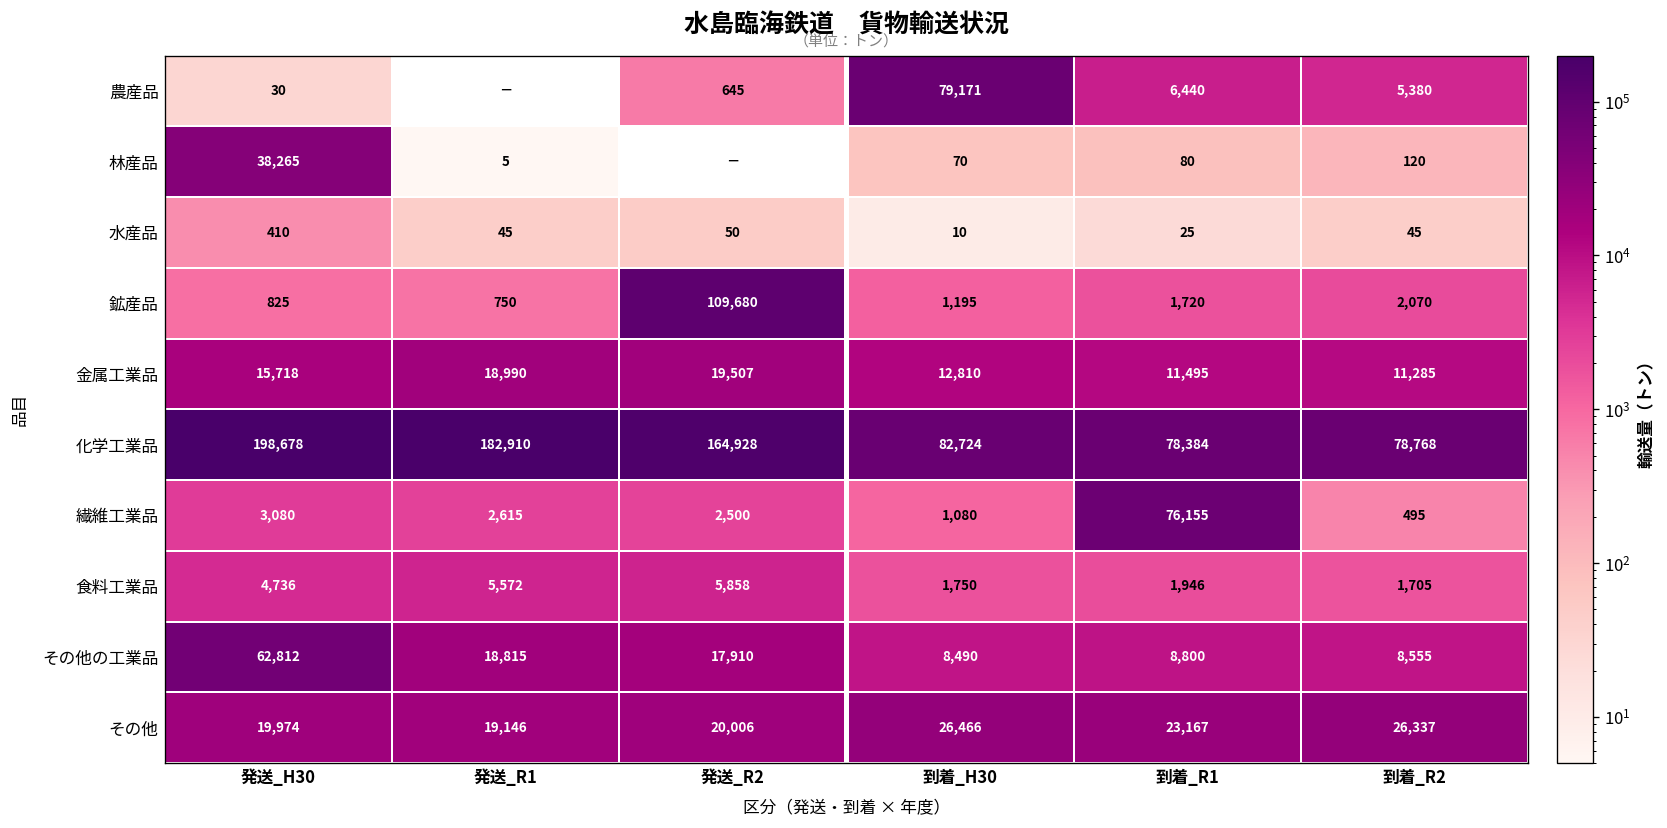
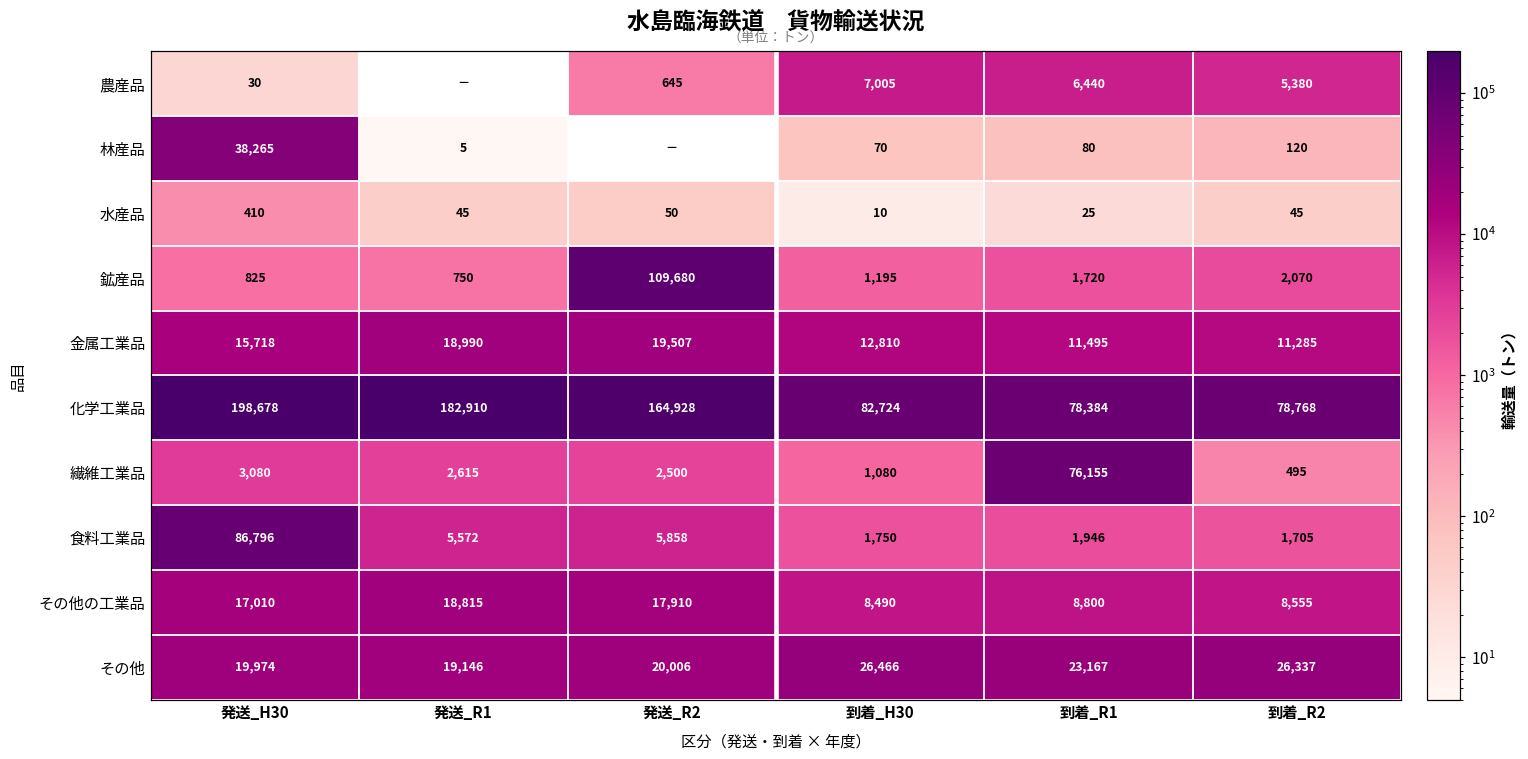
  {
    "農産品": {
      "発送_H30": "30",
      "発送_R2": "645",
-     "到着_H30": "79,171",
+     "到着_H30": "7,005",
      "到着_R1": "6,440",
      "到着_R2": "5,380"
    },
    "林産品": {
      "発送_H30": "38,265",
      "発送_R1": "5",
      "到着_H30": "70",
      "到着_R1": "80",
      "到着_R2": "120"
    },
    "水産品": {
      "発送_H30": "410",
      "発送_R1": "45",
      "発送_R2": "50",
      "到着_H30": "10",
      "到着_R1": "25",
      "到着_R2": "45"
    },
    "鉱産品": {
      "発送_H30": "825",
      "発送_R1": "750",
      "発送_R2": "109,680",
      "到着_H30": "1,195",
      "到着_R1": "1,720",
      "到着_R2": "2,070"
    },
    "金属工業品": {
      "発送_H30": "15,718",
      "発送_R1": "18,990",
      "発送_R2": "19,507",
      "到着_H30": "12,810",
      "到着_R1": "11,495",
      "到着_R2": "11,285"
    },
    "化学工業品": {
      "発送_H30": "198,678",
      "発送_R1": "182,910",
      "発送_R2": "164,928",
      "到着_H30": "82,724",
      "到着_R1": "78,384",
      "到着_R2": "78,768"
    },
    "繊維工業品": {
      "発送_H30": "3,080",
      "発送_R1": "2,615",
      "発送_R2": "2,500",
      "到着_H30": "1,080",
      "到着_R1": "76,155",
      "到着_R2": "495"
    },
    "食料工業品": {
-     "発送_H30": "4,736",
+     "発送_H30": "86,796",
      "発送_R1": "5,572",
      "発送_R2": "5,858",
      "到着_H30": "1,750",
      "到着_R1": "1,946",
      "到着_R2": "1,705"
    },
    "その他の工業品": {
-     "発送_H30": "62,812",
+     "発送_H30": "17,010",
      "発送_R1": "18,815",
      "発送_R2": "17,910",
      "到着_H30": "8,490",
      "到着_R1": "8,800",
      "到着_R2": "8,555"
    },
    "その他": {
      "発送_H30": "19,974",
      "発送_R1": "19,146",
      "発送_R2": "20,006",
      "到着_H30": "26,466",
      "到着_R1": "23,167",
      "到着_R2": "26,337"
    }
  }
